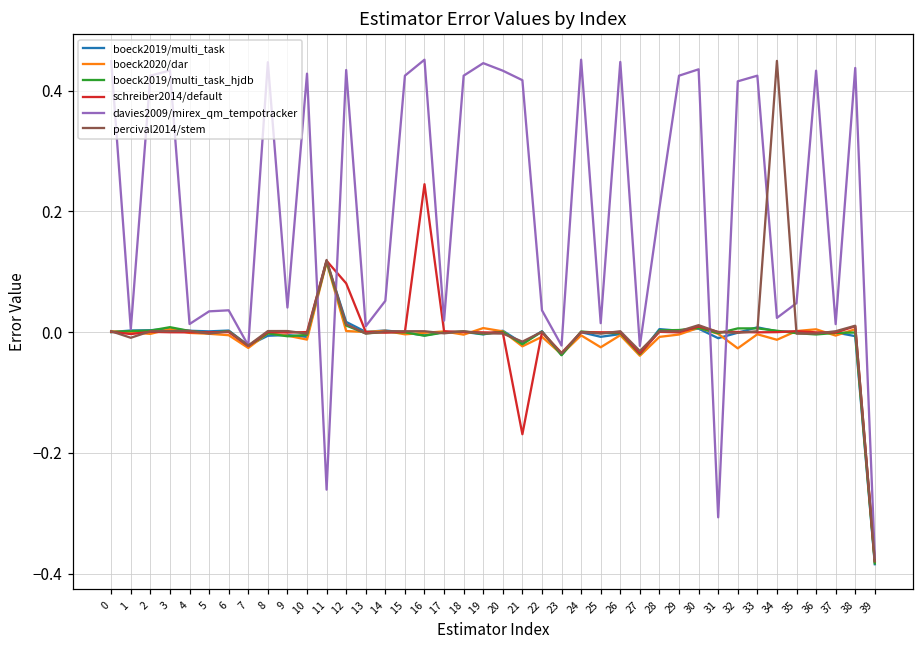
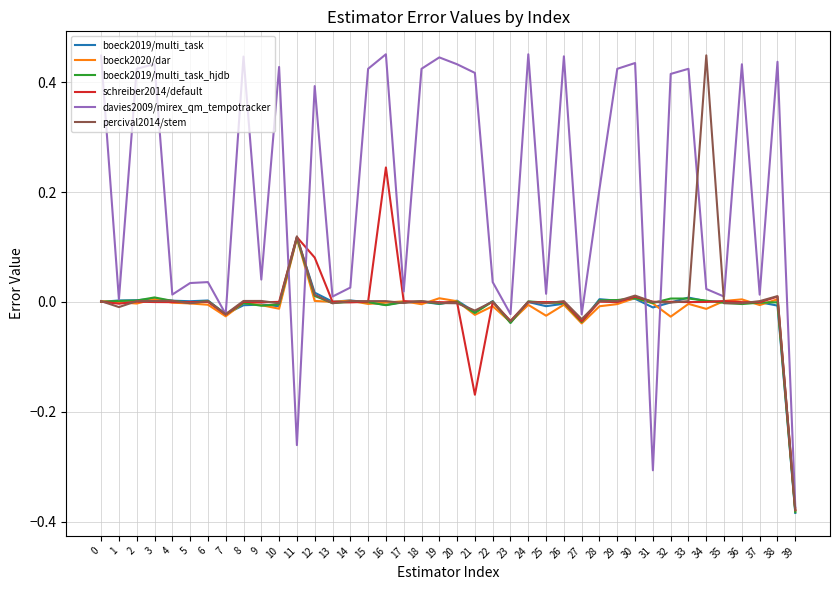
  {
    "boeck2019/multi_task": {
      "25": -0.01,
      "31": -0.01,
      "38": -0.01
    },
    "boeck2020/dar": {
      "6": -0.01,
      "12": 0.00,
      "19": 0.01,
      "22": -0.01,
      "24": -0.01,
      "25": -0.03,
      "28": -0.01,
      "32": -0.03,
      "34": -0.01,
      "36": 0.00,
      "38": 0.00
    },
    "boeck2019/multi_task_hjdb": {
      "32": 0.01,
      "38": 0.00
    },
    "schreiber2014/default": {
      "12": 0.08,
      "16": 0.25,
      "21": -0.17
    },
    "davies2009/mirex_qm_tempotracker": {
      "4": 0.01,
      "5": 0.03,
      "6": 0.04,
      "9": 0.04,
      "10": 0.43,
      "11": -0.26,
-     "12": 0.43,
+     "12": 0.39,
      "13": 0.01,
-     "14": 0.05,
+     "14": 0.03,
      "15": 0.42,
      "16": 0.45,
      "17": 0.02,
      "18": 0.42,
      "19": 0.45,
      "20": 0.43,
      "21": 0.42,
      "22": 0.04,
      "23": -0.02,
      "24": 0.45,
      "25": 0.01,
      "26": 0.45,
      "27": -0.02,
      "28": 0.21,
      "29": 0.42,
      "30": 0.44,
      "31": -0.31,
      "32": 0.42,
      "33": 0.42,
      "34": 0.02,
-     "35": 0.05,
+     "35": 0.01,
      "36": 0.43,
      "37": 0.01,
      "38": 0.44,
      "39": -0.37
    },
    "percival2014/stem": {
      "1": -0.01,
      "34": 0.45
    }
  }
